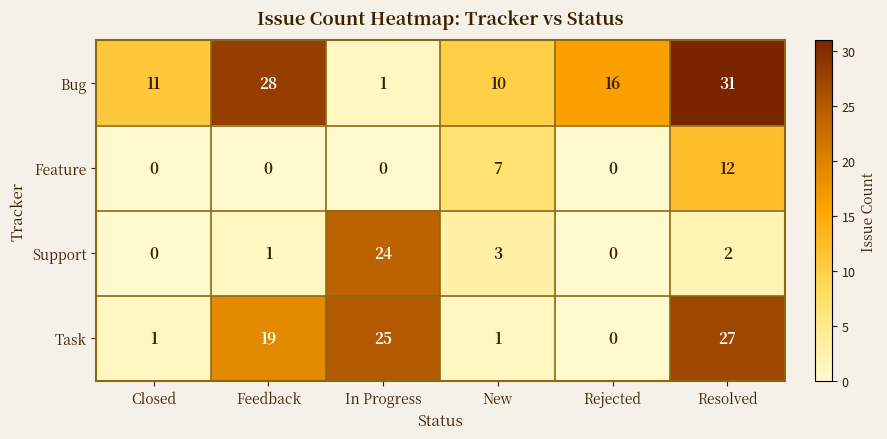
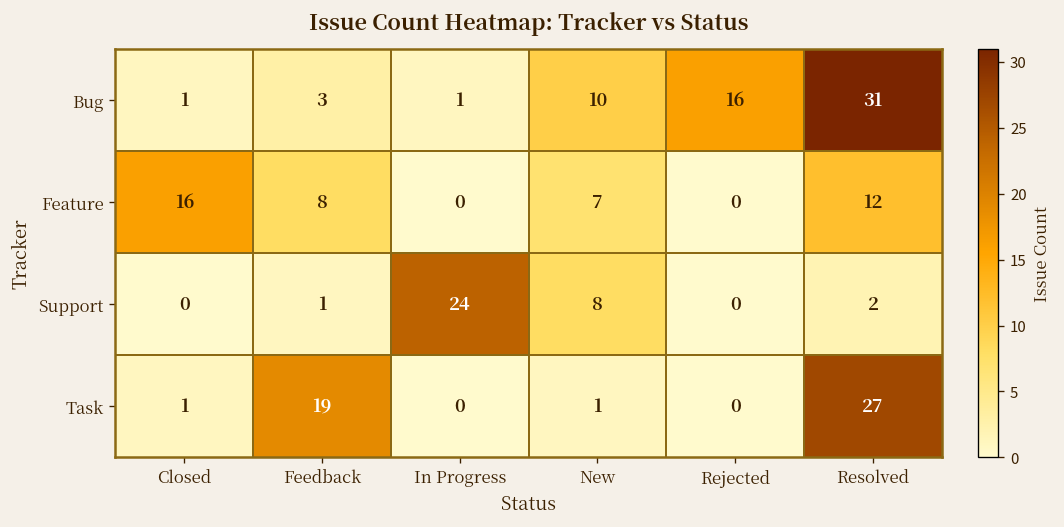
  {
    "Bug": {
-     "Closed": 11,
-     "Feedback": 28,
+     "Closed": 1,
+     "Feedback": 3,
      "In Progress": 1,
      "New": 10,
      "Rejected": 16,
      "Resolved": 31
    },
    "Feature": {
-     "Closed": 0,
-     "Feedback": 0,
+     "Closed": 16,
+     "Feedback": 8,
      "In Progress": 0,
      "New": 7,
      "Rejected": 0,
      "Resolved": 12
    },
    "Support": {
      "Closed": 0,
      "Feedback": 1,
      "In Progress": 24,
-     "New": 3,
+     "New": 8,
      "Rejected": 0,
      "Resolved": 2
    },
    "Task": {
      "Closed": 1,
      "Feedback": 19,
-     "In Progress": 25,
+     "In Progress": 0,
      "New": 1,
      "Rejected": 0,
      "Resolved": 27
    }
  }
